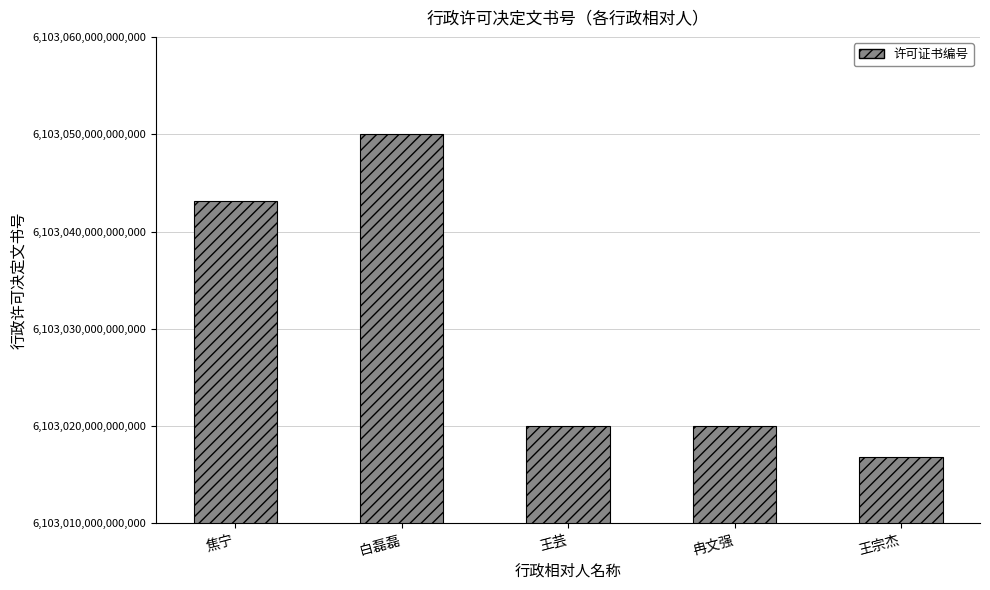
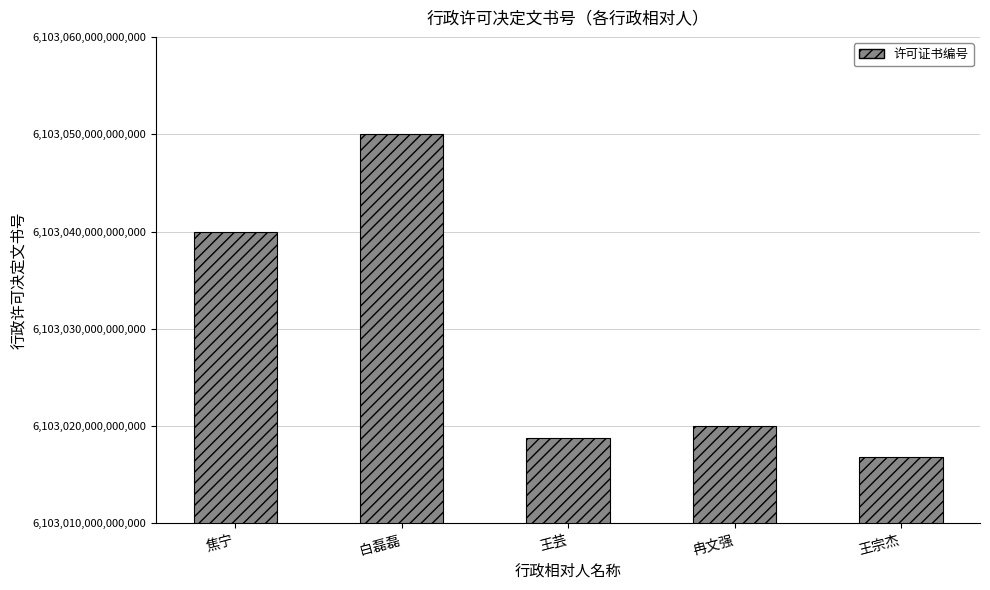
  {
-   "焦宁": "6,103,043,000,000,000",
+   "焦宁": "6,103,040,000,000,000",
    "白磊磊": "6,103,050,000,000,000",
-   "王芸": "6,103,020,000,000,000",
+   "王芸": "6,103,019,000,000,000",
    "冉文强": "6,103,020,000,000,000",
    "王宗杰": "6,103,017,000,000,000"
  }
